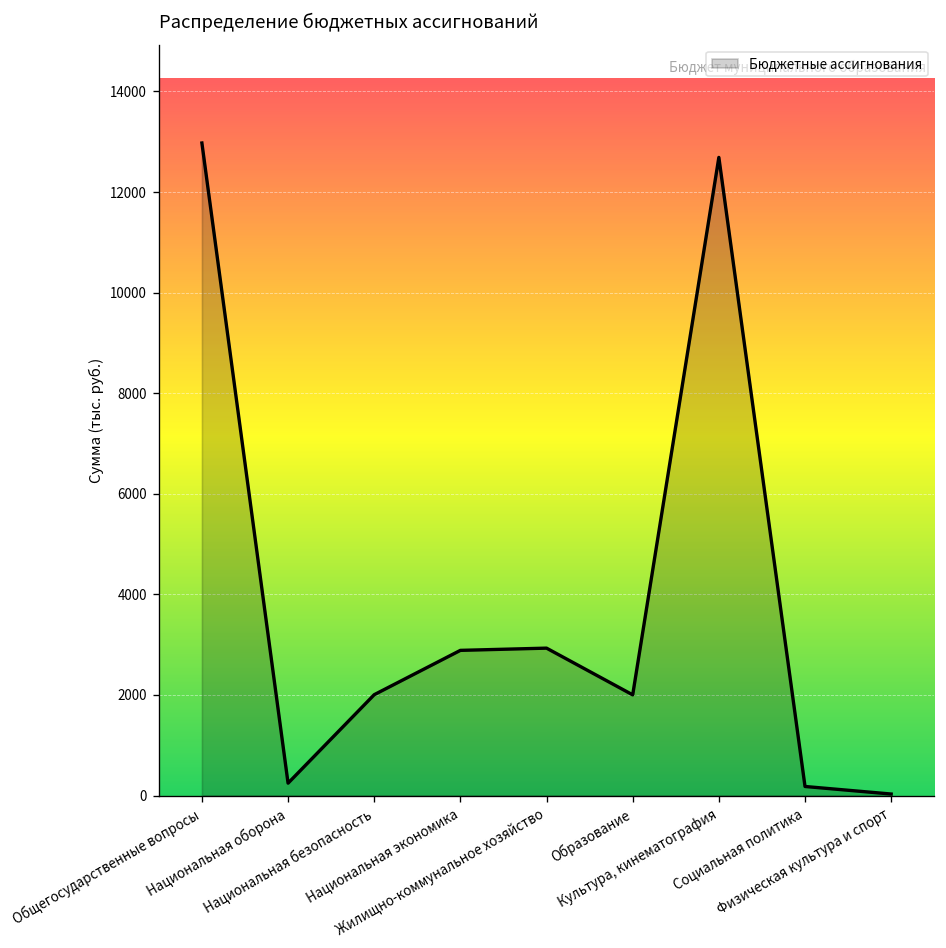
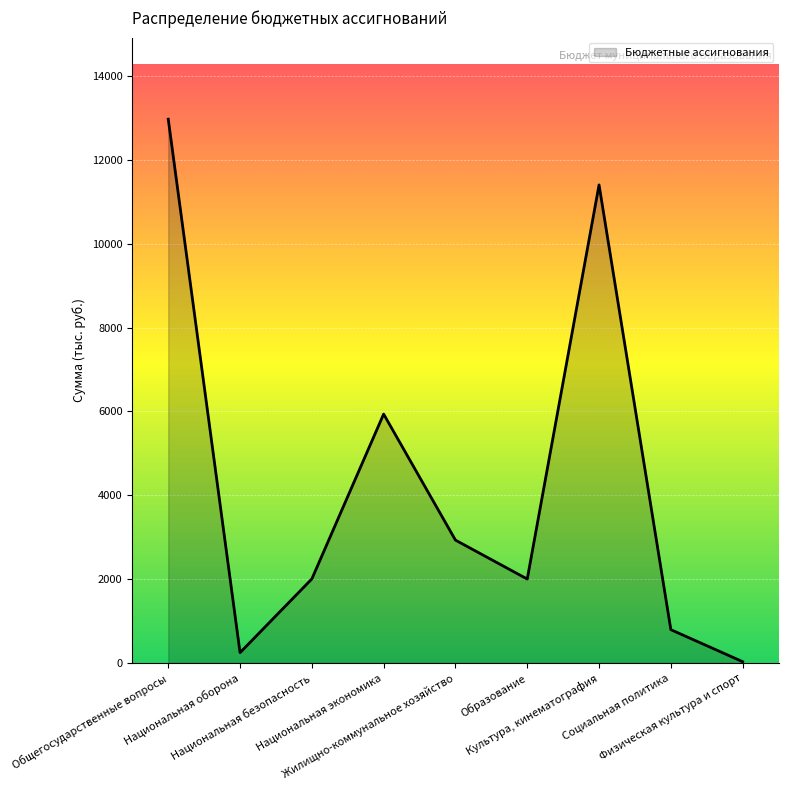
  {
    "Общегосударственные вопросы": 13000,
    "Национальная оборона": 200,
    "Национальная безопасность": 2000,
-   "Национальная экономика": 2900,
+   "Национальная экономика": 5900,
    "Жилищно-коммунальное хозяйство": 2900,
    "Образование": 2000,
-   "Культура, кинематография": 12700,
-   "Социальная политика": 200,
+   "Культура, кинематография": 11400,
+   "Социальная политика": 800,
    "Физическая культура и спорт": 0
  }
